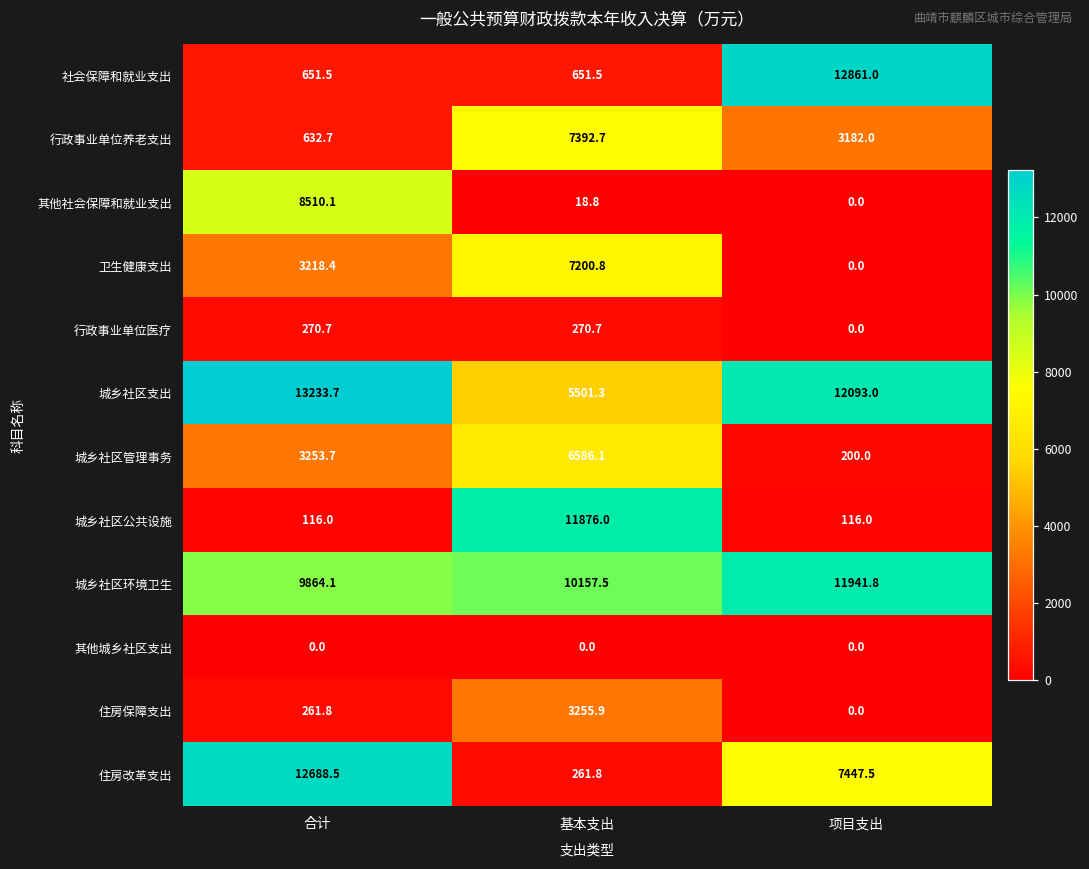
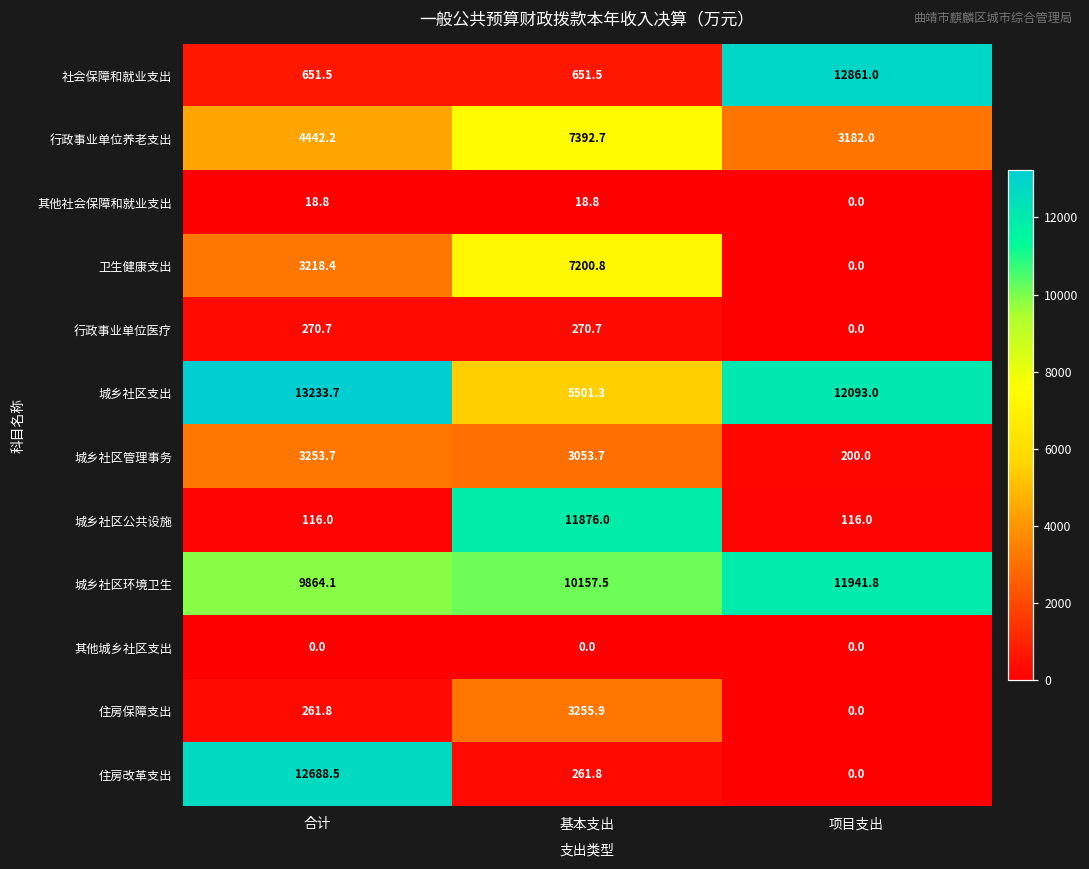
  {
    "社会保障和就业支出": {
      "合计": 651.5,
      "基本支出": 651.5,
      "项目支出": 12861.0
    },
    "行政事业单位养老支出": {
-     "合计": 632.7,
+     "合计": 4442.2,
      "基本支出": 7392.7,
      "项目支出": 3182.0
    },
    "其他社会保障和就业支出": {
-     "合计": 8510.1,
+     "合计": 18.8,
      "基本支出": 18.8,
      "项目支出": 0.0
    },
    "卫生健康支出": {
      "合计": 3218.4,
      "基本支出": 7200.8,
      "项目支出": 0.0
    },
    "行政事业单位医疗": {
      "合计": 270.7,
      "基本支出": 270.7,
      "项目支出": 0.0
    },
    "城乡社区支出": {
      "合计": 13233.7,
      "基本支出": 5501.3,
      "项目支出": 12093.0
    },
    "城乡社区管理事务": {
      "合计": 3253.7,
-     "基本支出": 6586.1,
+     "基本支出": 3053.7,
      "项目支出": 200.0
    },
    "城乡社区公共设施": {
      "合计": 116.0,
      "基本支出": 11876.0,
      "项目支出": 116.0
    },
    "城乡社区环境卫生": {
      "合计": 9864.1,
      "基本支出": 10157.5,
      "项目支出": 11941.8
    },
    "其他城乡社区支出": {
      "合计": 0.0,
      "基本支出": 0.0,
      "项目支出": 0.0
    },
    "住房保障支出": {
      "合计": 261.8,
      "基本支出": 3255.9,
      "项目支出": 0.0
    },
    "住房改革支出": {
      "合计": 12688.5,
      "基本支出": 261.8,
-     "项目支出": 7447.5
+     "项目支出": 0.0
    }
  }
